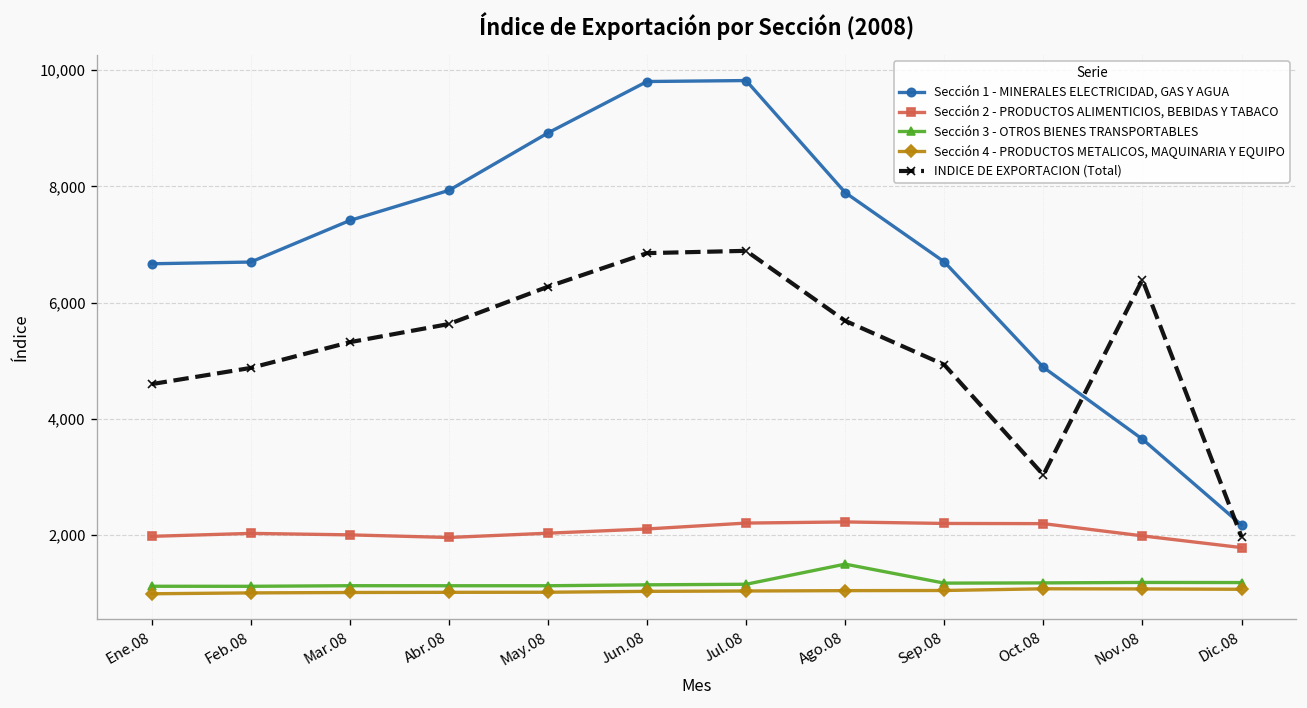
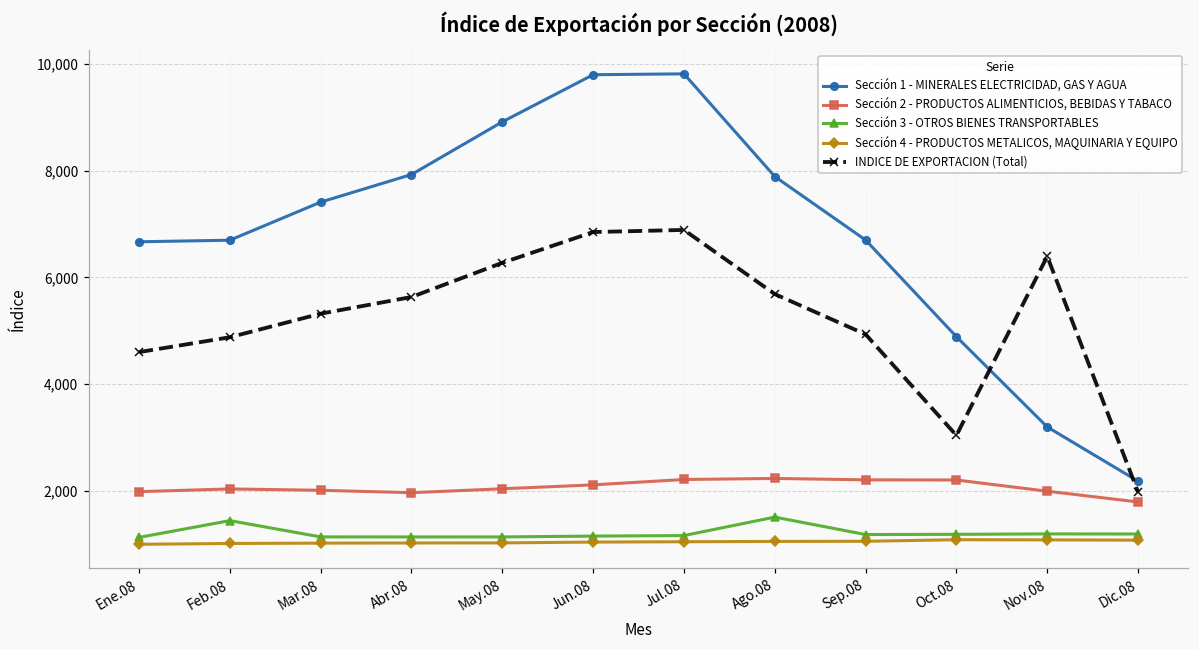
  {
    "Sección 1 - MINERALES ELECTRICIDAD, GAS Y AGUA": {
      "Ene.08": "6,700",
      "Feb.08": "6,700",
      "Mar.08": "7,400",
      "Abr.08": "7,900",
      "May.08": "8,900",
      "Jun.08": "9,800",
      "Jul.08": "9,800",
      "Ago.08": "7,900",
      "Sep.08": "6,700",
      "Oct.08": "4,900",
-     "Nov.08": "3,700",
+     "Nov.08": "3,200",
      "Dic.08": "2,200"
    },
    "Sección 2 - PRODUCTOS ALIMENTICIOS, BEBIDAS Y TABACO": {
      "Ene.08": "2,000",
      "Feb.08": "2,000",
      "Mar.08": "2,000",
      "Abr.08": "2,000",
      "May.08": "2,000",
      "Jun.08": "2,100",
      "Jul.08": "2,200",
      "Ago.08": "2,200",
      "Sep.08": "2,200",
      "Oct.08": "2,200",
      "Nov.08": "2,000",
      "Dic.08": "1,800"
    },
    "Sección 3 - OTROS BIENES TRANSPORTABLES": {
      "Ene.08": "1,100",
-     "Feb.08": "1,100",
+     "Feb.08": "1,400",
      "Mar.08": "1,100",
      "Abr.08": "1,100",
      "May.08": "1,100",
      "Jun.08": "1,100",
      "Jul.08": "1,200",
      "Ago.08": "1,500",
      "Sep.08": "1,200",
      "Oct.08": "1,200",
      "Nov.08": "1,200",
      "Dic.08": "1,200"
    },
    "Sección 4 - PRODUCTOS METALICOS, MAQUINARIA Y EQUIPO": {
      "Ene.08": "1,000",
      "Feb.08": "1,000",
      "Mar.08": "1,000",
      "Abr.08": "1,000",
      "May.08": "1,000",
      "Jun.08": "1,000",
      "Jul.08": "1,000",
      "Ago.08": "1,000",
      "Sep.08": "1,000",
      "Oct.08": "1,100",
      "Nov.08": "1,100",
      "Dic.08": "1,100"
    },
    "INDICE DE EXPORTACION (Total)": {
      "Ene.08": "4,600",
      "Feb.08": "4,900",
      "Mar.08": "5,300",
      "Abr.08": "5,600",
      "May.08": "6,300",
      "Jun.08": "6,900",
      "Jul.08": "6,900",
      "Ago.08": "5,700",
      "Sep.08": "4,900",
      "Oct.08": "3,000",
      "Nov.08": "6,400",
      "Dic.08": "2,000"
    }
  }
